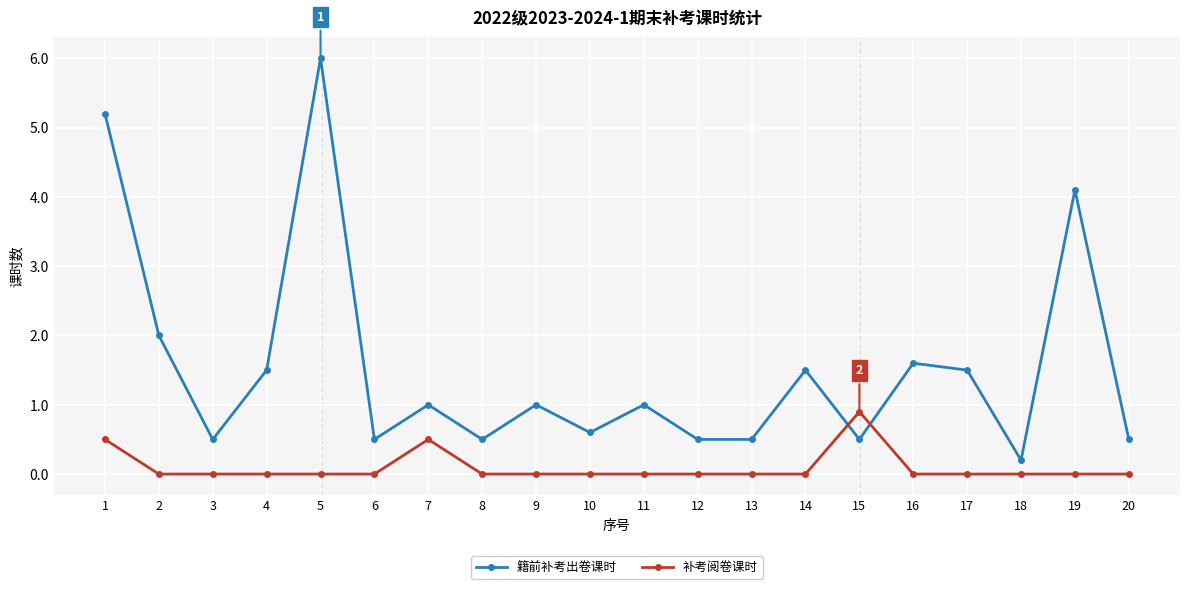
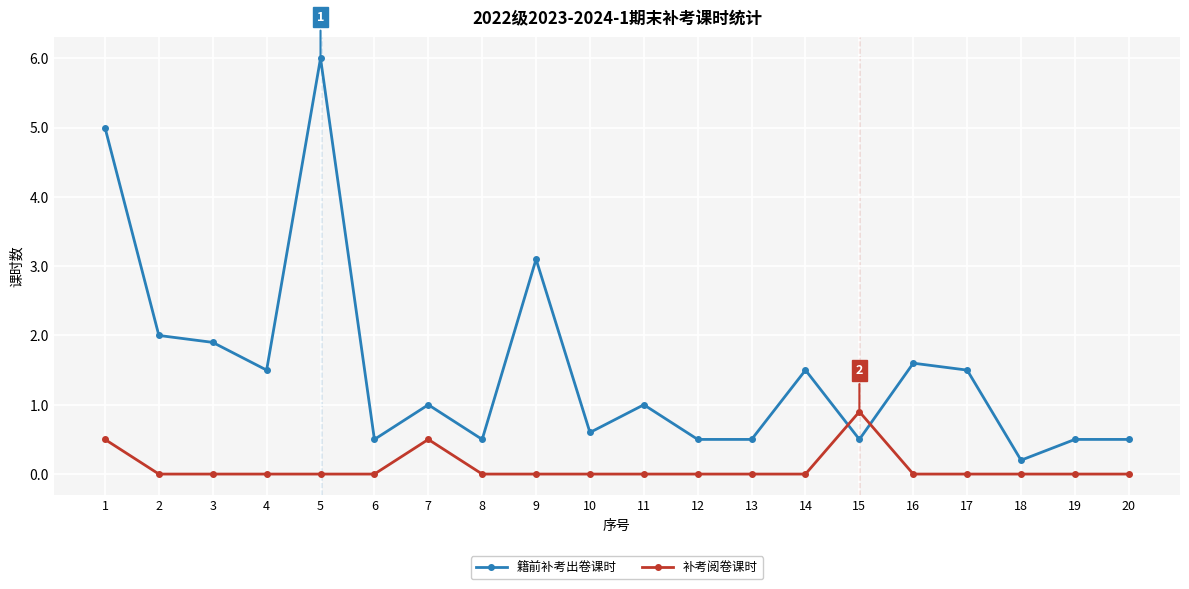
  {
    "籍前补考出卷课时": {
-     "1": 5.2,
+     "1": 5.0,
      "2": 2.0,
-     "3": 0.5,
+     "3": 1.9,
      "4": 1.5,
      "6": 0.5,
      "7": 1.0,
      "8": 0.5,
-     "9": 1.0,
+     "9": 3.1,
      "10": 0.6,
      "11": 1.0,
      "12": 0.5,
      "13": 0.5,
      "14": 1.5,
      "15": 0.5,
      "16": 1.6,
      "17": 1.5,
      "18": 0.2,
-     "19": 4.1,
+     "19": 0.5,
      "20": 0.5
    },
    "补考阅卷课时": {
      "1": 0.5,
      "2": 0.0,
      "3": 0.0,
      "4": 0.0,
      "5": 0.0,
      "6": 0.0,
      "7": 0.5,
      "8": 0.0,
      "9": 0.0,
      "10": 0.0,
      "11": 0.0,
      "12": 0.0,
      "13": 0.0,
      "14": 0.0,
      "16": 0.0,
      "17": 0.0,
      "18": 0.0,
      "19": 0.0,
      "20": 0.0
    }
  }
